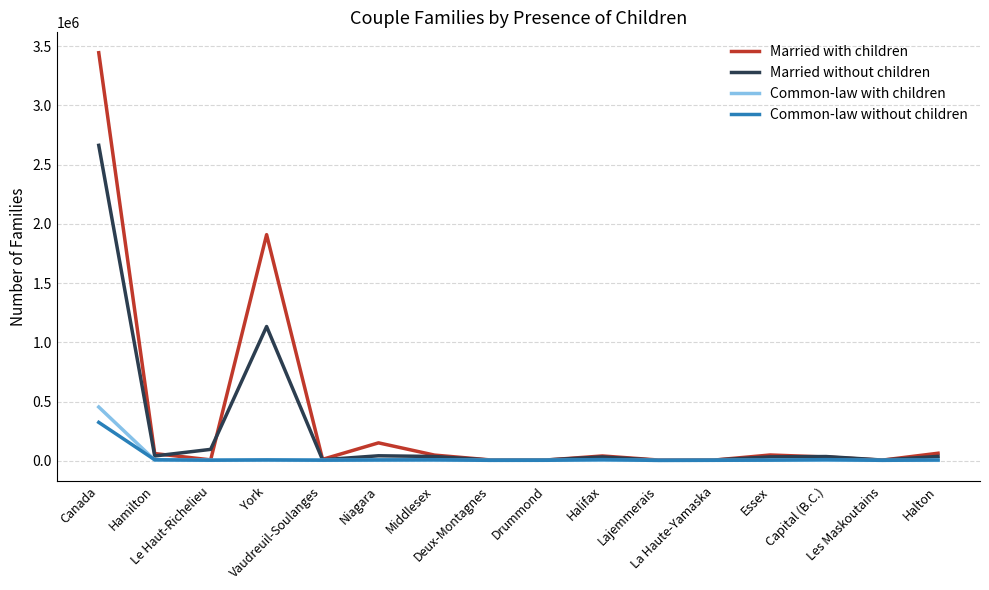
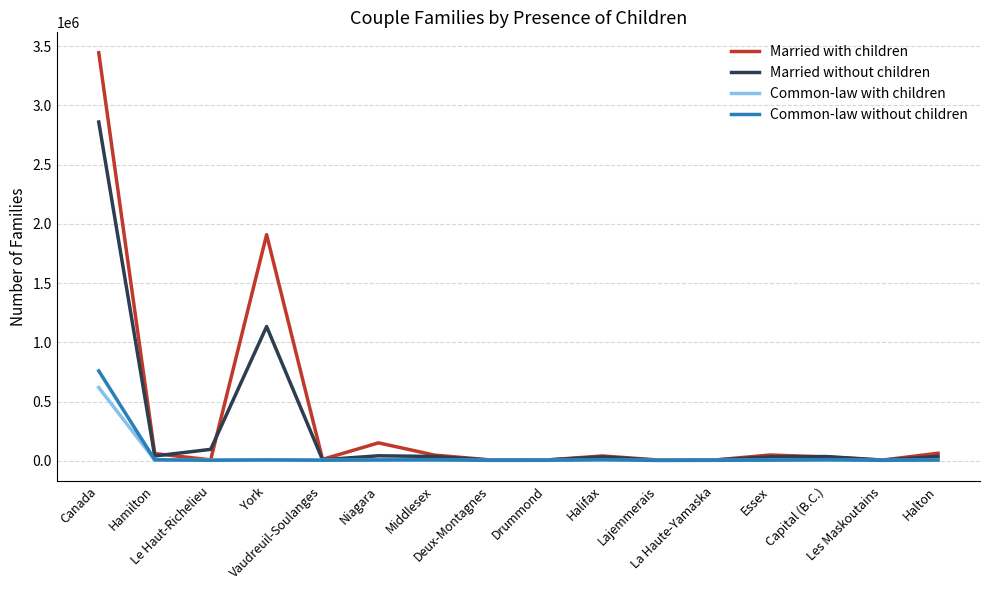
  {
    "Married with children": {
      "Canada": 3440000,
      "York": 1910000,
      "Niagara": 150000,
      "Halton": 60000
    },
    "Married without children": {
-     "Canada": 2660000,
+     "Canada": 2860000,
      "Le Haut-Richelieu": 100000,
      "York": 1130000,
      "Niagara": 40000,
      "Halton": 40000
    },
    "Common-law with children": {
-     "Canada": 450000
+     "Canada": 620000
    },
    "Common-law without children": {
-     "Canada": 320000
+     "Canada": 760000
    }
  }
